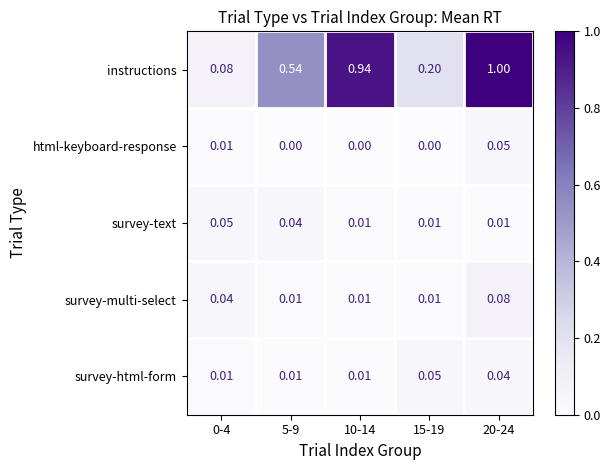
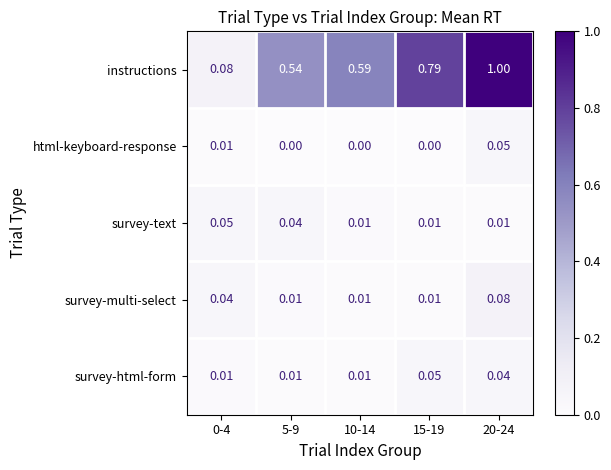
  {
    "instructions": {
      "0-4": 0.08,
      "5-9": 0.54,
-     "10-14": 0.94,
-     "15-19": 0.20,
+     "10-14": 0.59,
+     "15-19": 0.79,
      "20-24": 1.00
    },
    "html-keyboard-response": {
      "0-4": 0.01,
      "5-9": 0.00,
      "10-14": 0.00,
      "15-19": 0.00,
      "20-24": 0.05
    },
    "survey-text": {
      "0-4": 0.05,
      "5-9": 0.04,
      "10-14": 0.01,
      "15-19": 0.01,
      "20-24": 0.01
    },
    "survey-multi-select": {
      "0-4": 0.04,
      "5-9": 0.01,
      "10-14": 0.01,
      "15-19": 0.01,
      "20-24": 0.08
    },
    "survey-html-form": {
      "0-4": 0.01,
      "5-9": 0.01,
      "10-14": 0.01,
      "15-19": 0.05,
      "20-24": 0.04
    }
  }
